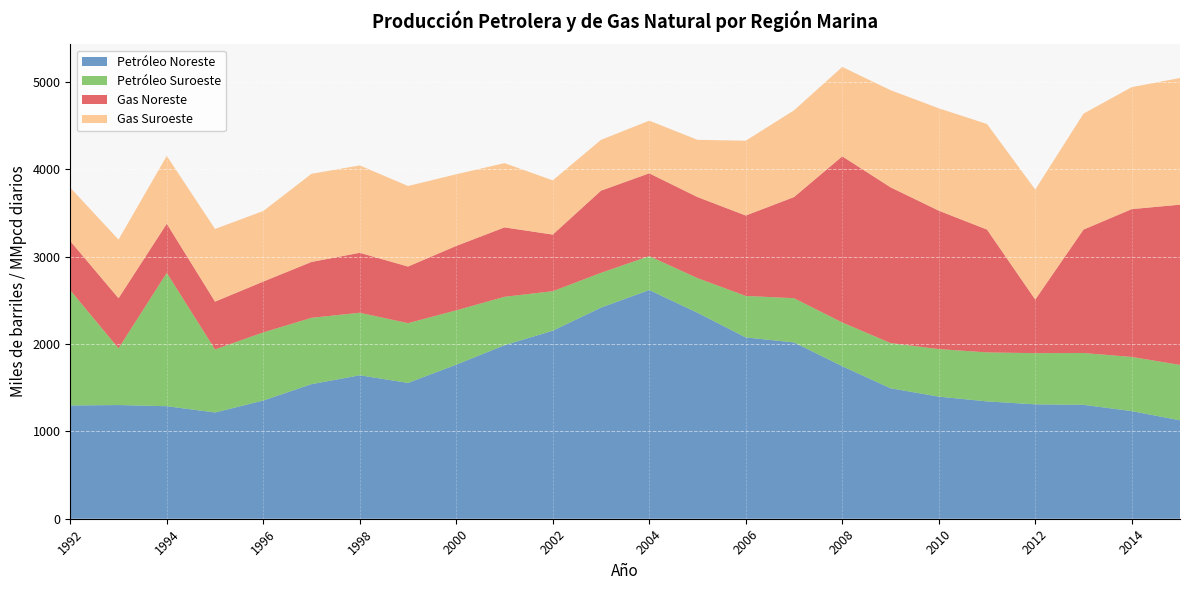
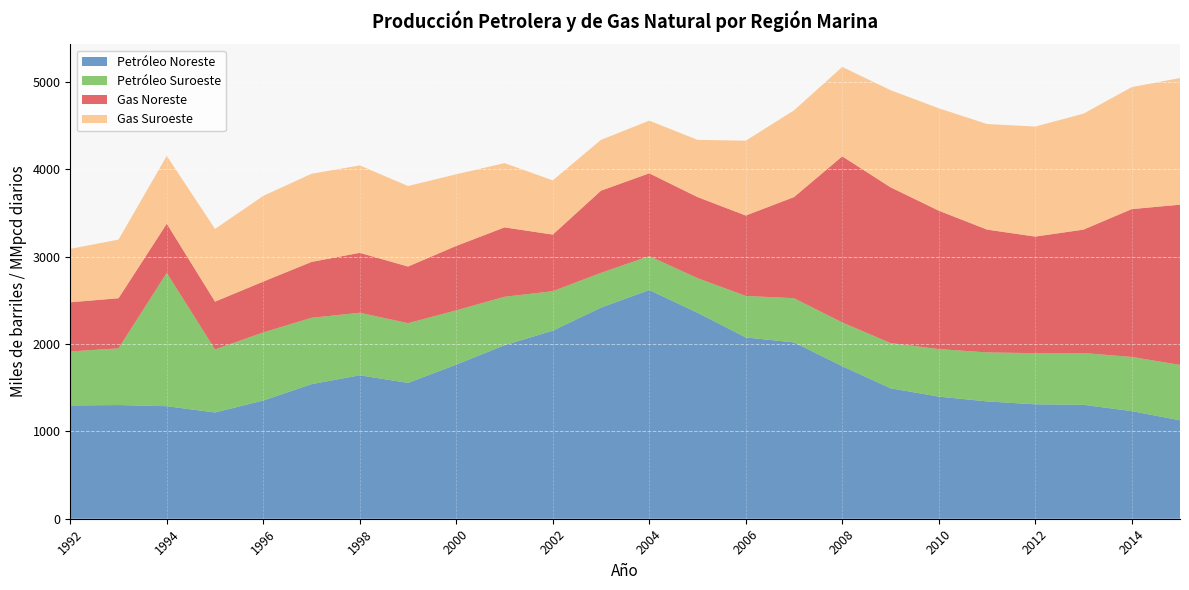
  {
    "Petróleo Noreste": {
      "1992": 1300,
      "1994": 1300,
      "1996": 1400,
      "1998": 1600,
      "2000": 1800,
      "2002": 2200,
      "2004": 2600,
      "2006": 2100,
      "2008": 1700,
      "2010": 1400,
      "2012": 1300,
      "2014": 1200
    },
    "Petróleo Suroeste": {
-     "1992": 1300,
+     "1992": 600,
      "1994": 1500,
      "1996": 800,
      "1998": 700,
      "2000": 600,
      "2002": 500,
      "2004": 400,
      "2006": 500,
      "2008": 500,
      "2010": 500,
      "2012": 600,
      "2014": 600
    },
    "Gas Noreste": {
      "1992": 600,
      "1994": 600,
      "1996": 600,
      "1998": 700,
      "2000": 700,
      "2002": 600,
      "2004": 900,
      "2006": 900,
      "2008": 1900,
      "2010": 1600,
-     "2012": 600,
+     "2012": 1300,
      "2014": 1700
    },
    "Gas Suroeste": {
      "1992": 600,
      "1994": 800,
-     "1996": 800,
+     "1996": 1000,
      "1998": 1000,
      "2000": 800,
      "2002": 600,
      "2004": 600,
      "2006": 900,
      "2008": 1000,
      "2010": 1200,
      "2012": 1300,
      "2014": 1400
    }
  }
